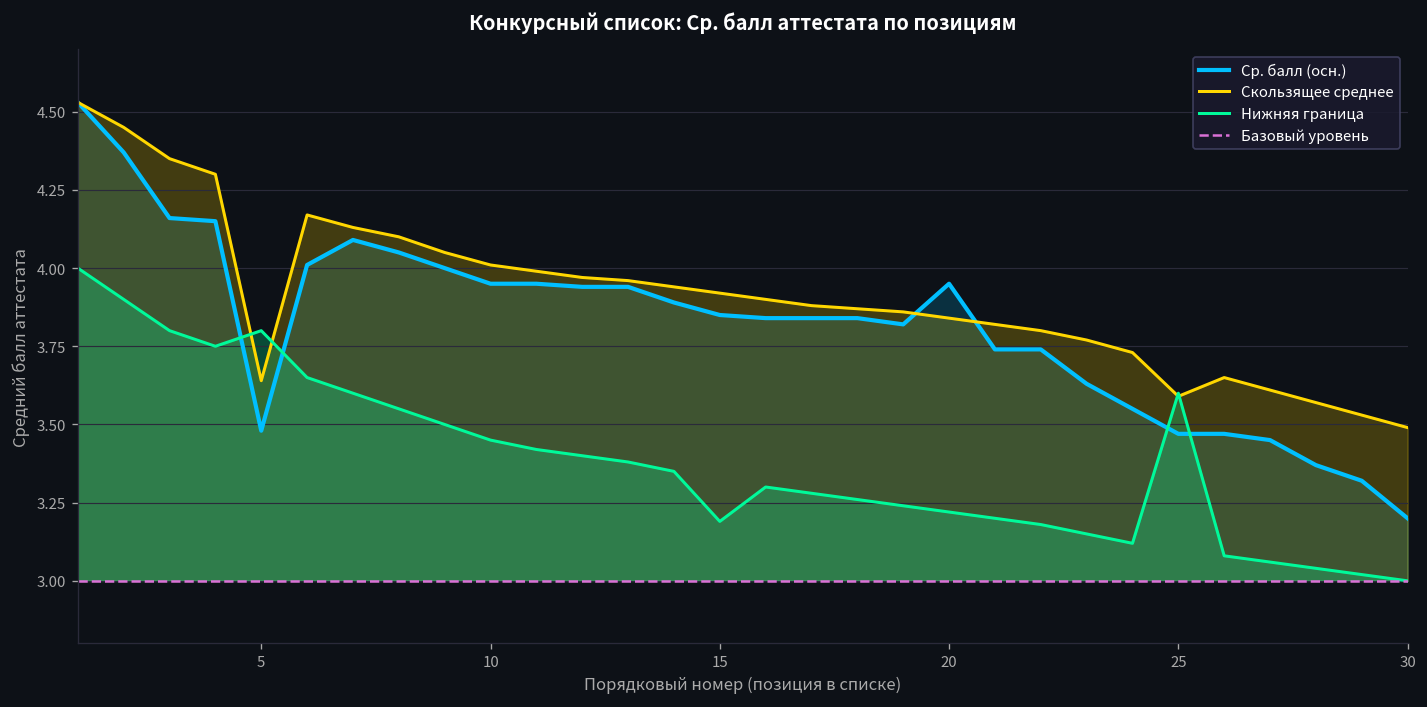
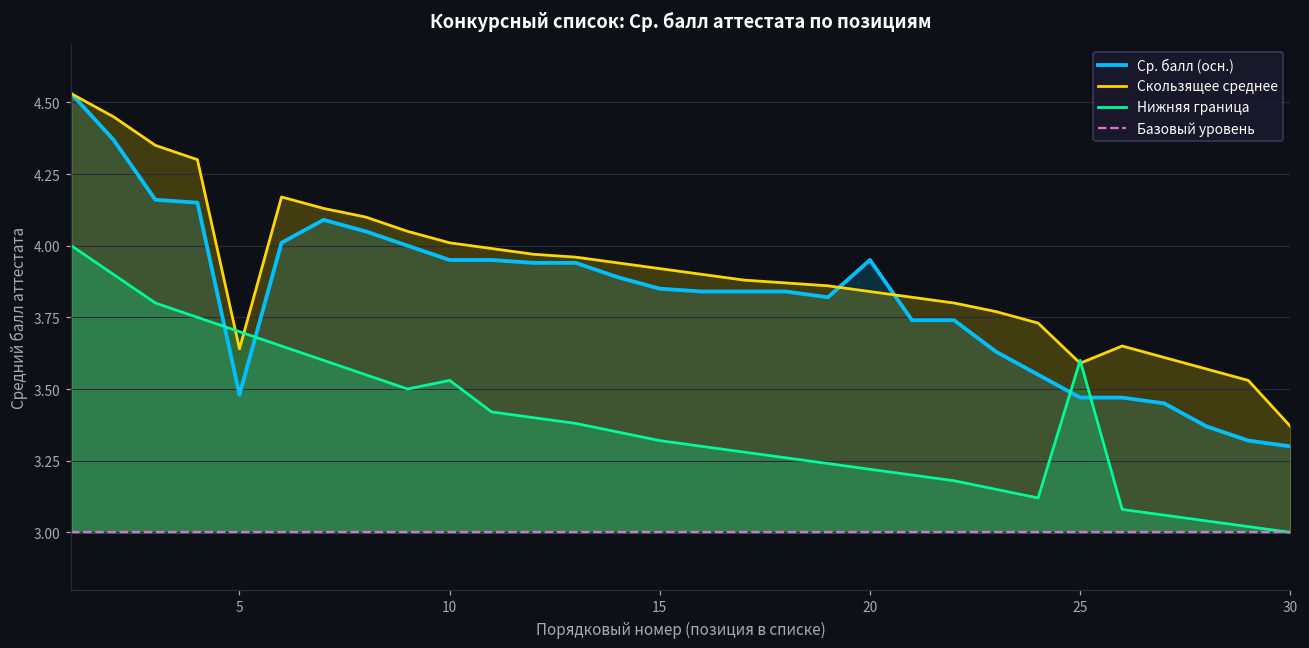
  {
    "Ср. балл (осн.)": {
      "5": 3.48,
      "10": 3.95,
      "15": 3.85,
      "20": 3.95,
      "25": 3.47,
-     "30": 3.2
+     "30": 3.3
    },
    "Скользящее среднее": {
      "5": 3.64,
      "10": 4.01,
      "15": 3.92,
      "20": 3.84,
      "25": 3.59,
-     "30": 3.49
+     "30": 3.37
    },
    "Нижняя граница": {
-     "5": 3.8,
-     "10": 3.45,
-     "15": 3.19,
+     "5": 3.7,
+     "10": 3.53,
+     "15": 3.32,
      "20": 3.22,
      "25": 3.60
    },
    "Базовый уровень": {
      "5": 3.00,
      "10": 3.00,
      "15": 3.00,
      "20": 3.00,
      "25": 3.00
    }
  }
